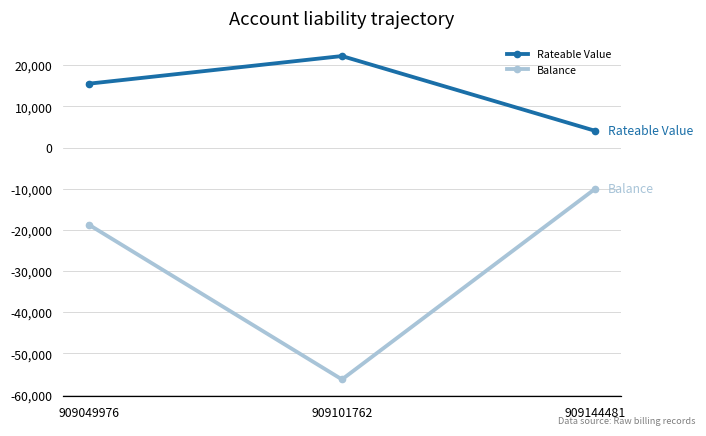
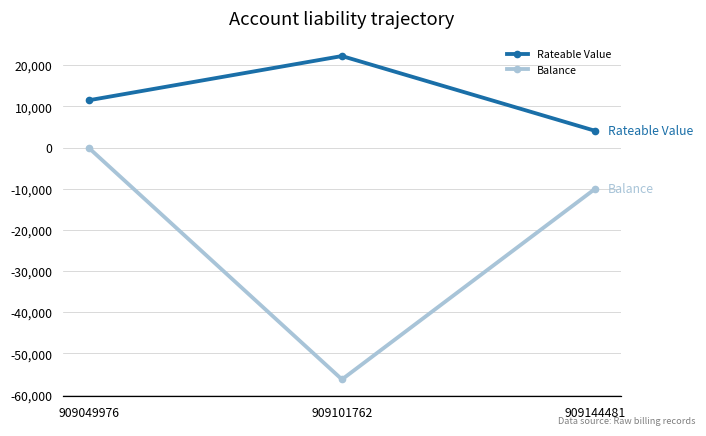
  {
    "Rateable Value": {
-     "909049976": "16,000",
+     "909049976": "12,000",
      "909101762": "22,000",
      "909144481": "4,000"
    },
    "Balance": {
-     "909049976": "-19,000",
+     "909049976": "0",
      "909101762": "-56,000",
      "909144481": "-10,000"
    }
  }
